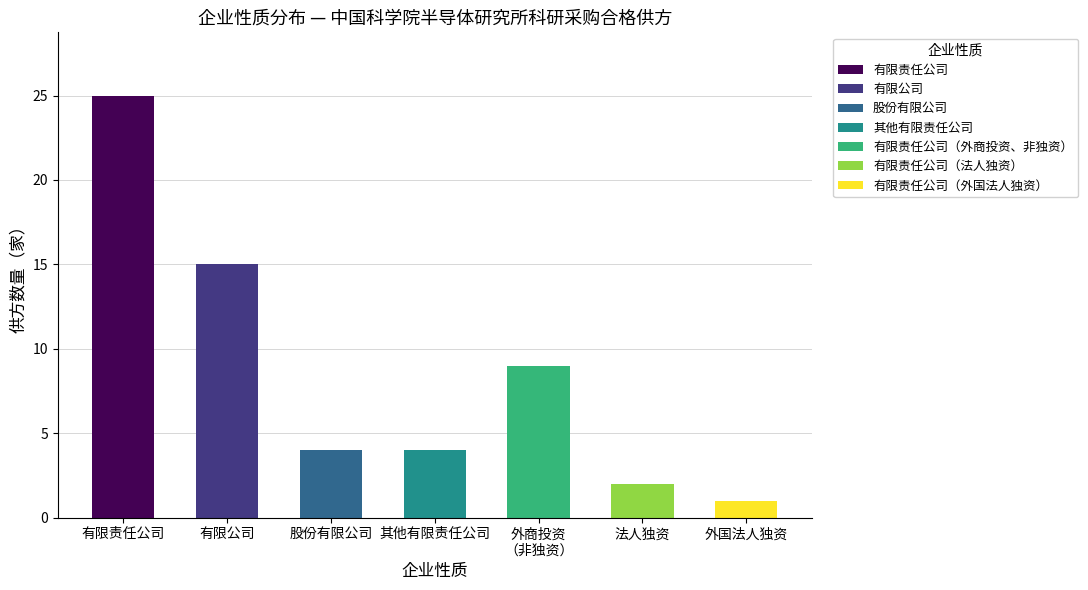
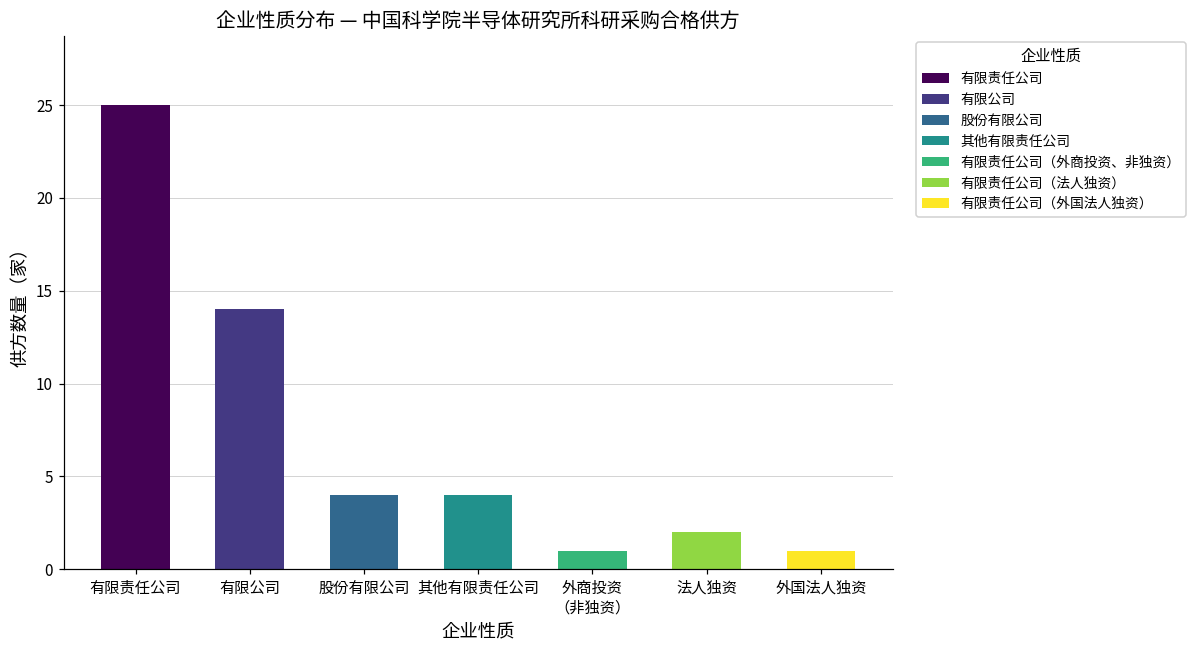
  {
    "有限责任公司": 25,
-   "有限公司": 15,
+   "有限公司": 14,
    "股份有限公司": 4,
    "其他有限责任公司": 4,
-   "外商投资 （非独资）": 9,
+   "外商投资 （非独资）": 1,
    "法人独资": 2,
    "外国法人独资": 1
  }
